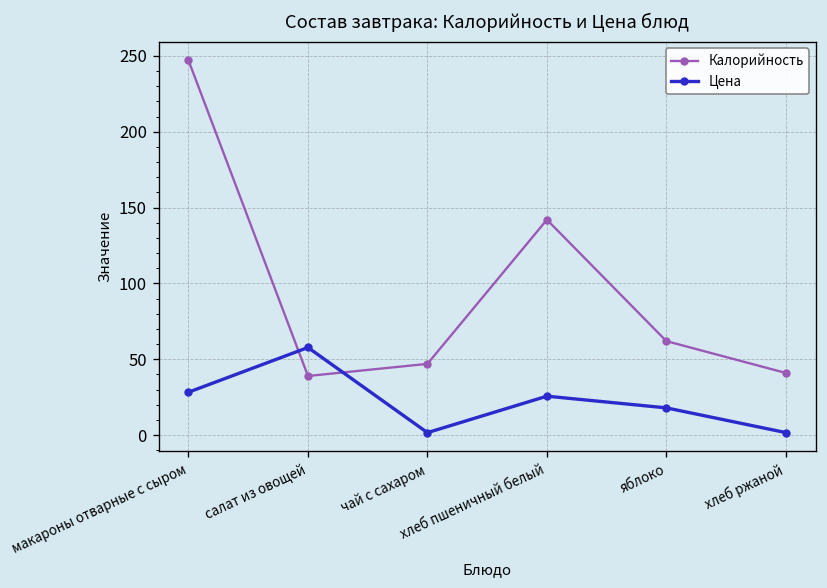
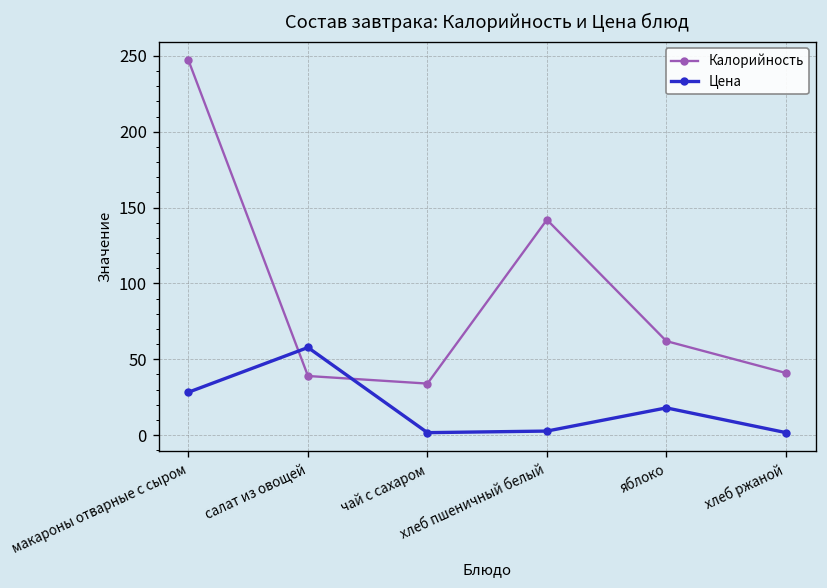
  {
    "Калорийность": {
      "макароны отварные с сыром": 247,
      "салат из овощей": 39,
-     "чай с сахаром": 47,
+     "чай с сахаром": 34,
      "хлеб пшеничный белый": 142,
      "яблоко": 62,
      "хлеб ржаной": 41
    },
    "Цена": {
      "макароны отварные с сыром": 28,
      "салат из овощей": 58,
      "чай с сахаром": 2,
-     "хлеб пшеничный белый": 26,
+     "хлеб пшеничный белый": 3,
      "яблоко": 18,
      "хлеб ржаной": 2
    }
  }
